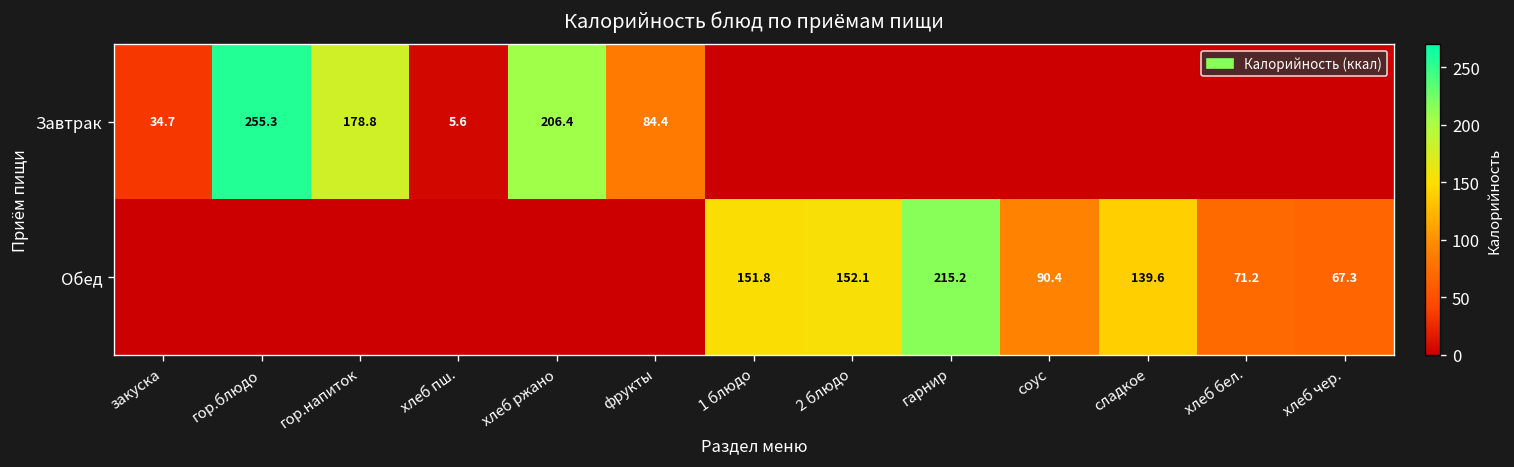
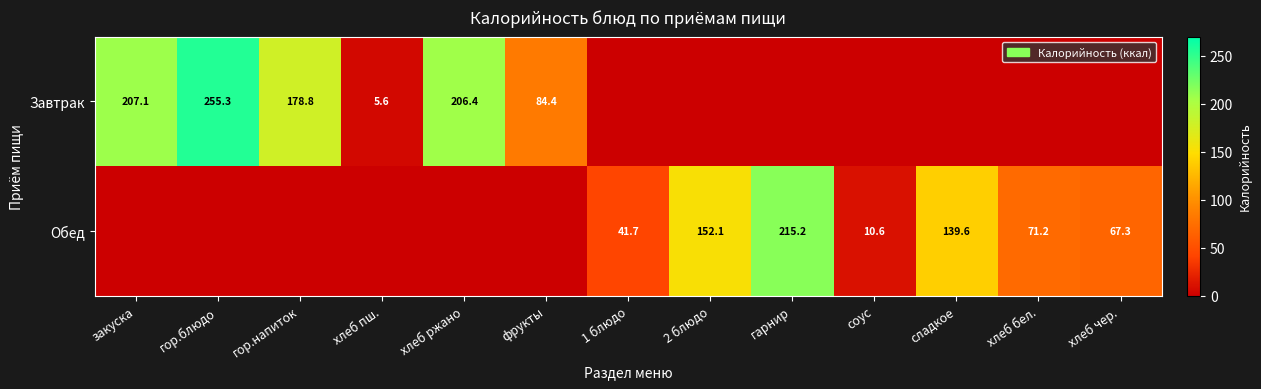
  {
    "Завтрак": {
-     "закуска": 34.7,
+     "закуска": 207.1,
      "гор.блюдо": 255.3,
      "гор.напиток": 178.8,
      "хлеб пш.": 5.6,
      "хлеб ржано": 206.4,
      "фрукты": 84.4
    },
    "Обед": {
-     "1 блюдо": 151.8,
+     "1 блюдо": 41.7,
      "2 блюдо": 152.1,
      "гарнир": 215.2,
-     "соус": 90.4,
+     "соус": 10.6,
      "сладкое": 139.6,
      "хлеб бел.": 71.2,
      "хлеб чер.": 67.3
    }
  }
